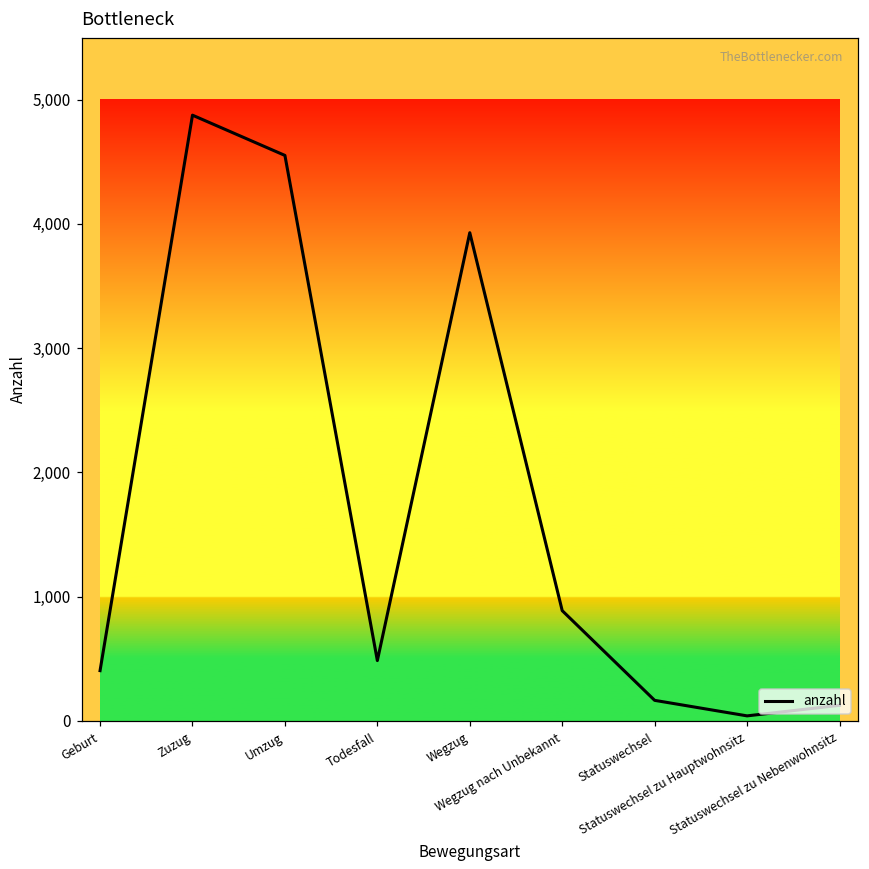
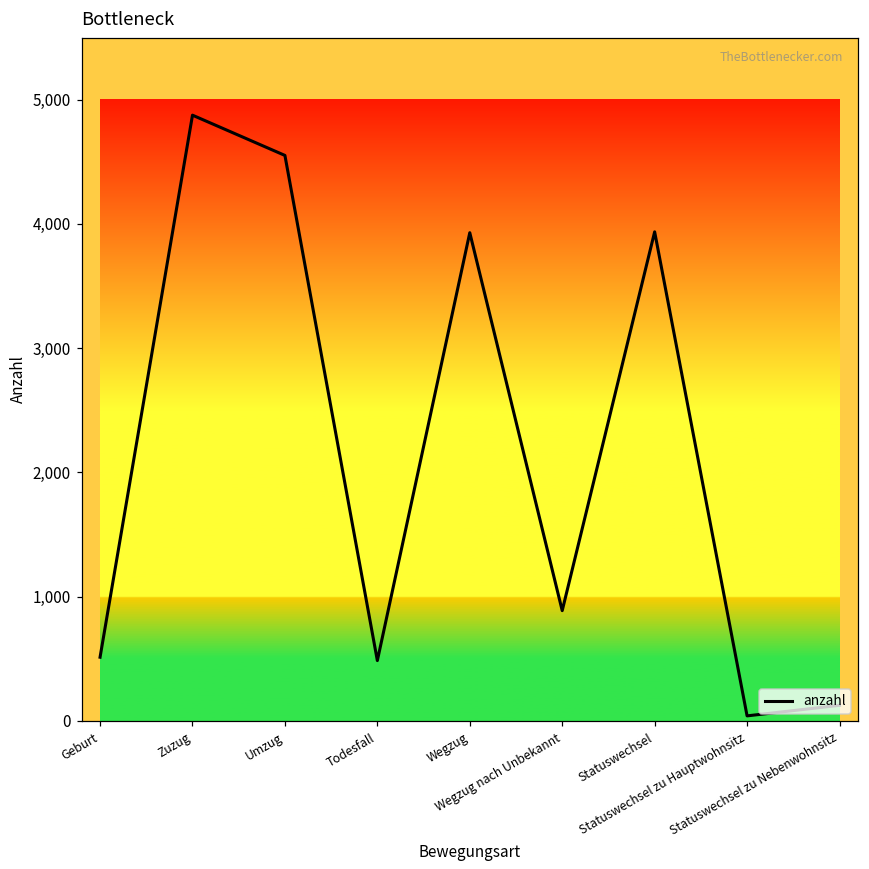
  {
-   "Geburt": "400",
+   "Geburt": "510",
    "Zuzug": "4,880",
    "Umzug": "4,550",
    "Todesfall": "490",
    "Wegzug": "3,930",
    "Wegzug nach Unbekannt": "890",
-   "Statuswechsel": "170",
+   "Statuswechsel": "3,940",
    "Statuswechsel zu Hauptwohnsitz": "40"
  }
